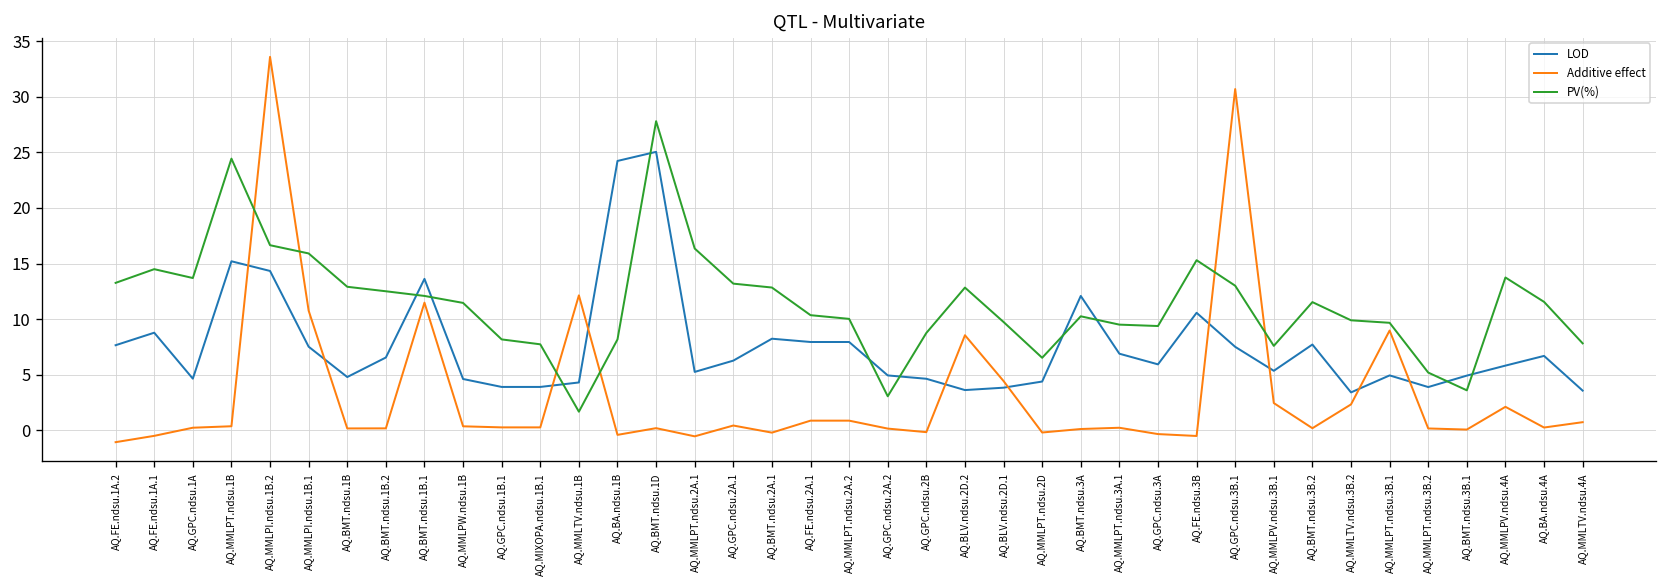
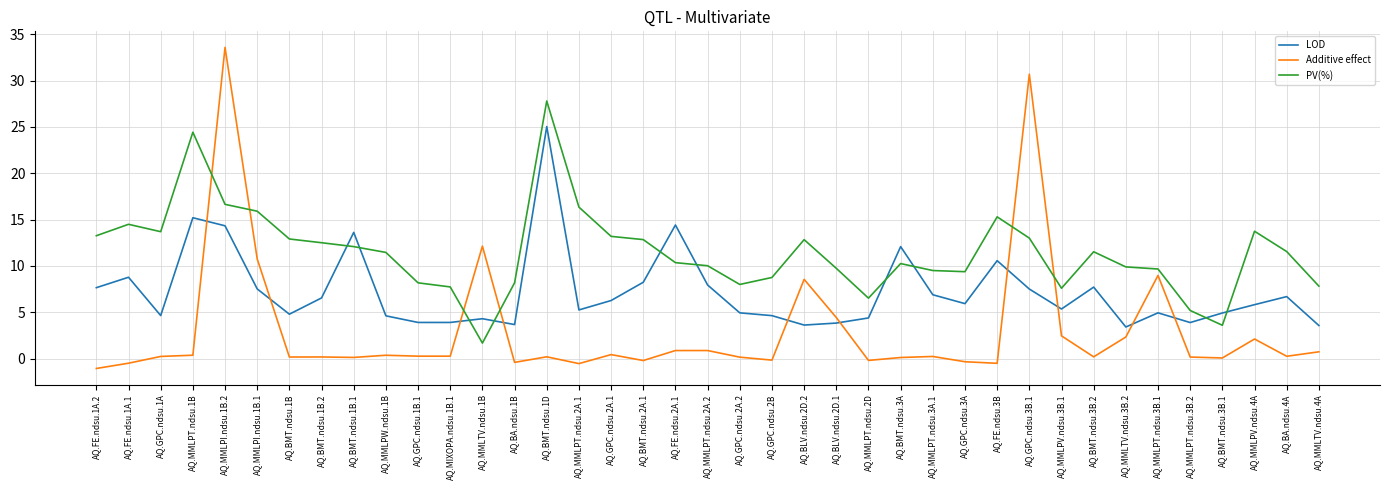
  {
    "LOD": {
      "AQ.FE.ndsu.1A.2": 8,
      "AQ.FE.ndsu.1A.1": 9,
      "AQ.GPC.ndsu.1A": 5,
      "AQ.MMLPT.ndsu.1B": 15,
      "AQ.MMLPI.ndsu.1B.2": 14,
      "AQ.MMLPI.ndsu.1B.1": 8,
      "AQ.BMT.ndsu.1B": 5,
      "AQ.BMT.ndsu.1B.2": 7,
      "AQ.BMT.ndsu.1B.1": 14,
      "AQ.MMLPW.ndsu.1B": 5,
      "AQ.GPC.ndsu.1B.1": 4,
      "AQ.MIXOPA.ndsu.1B.1": 4,
      "AQ.MMLTV.ndsu.1B": 4,
-     "AQ.BA.ndsu.1B": 24,
+     "AQ.BA.ndsu.1B": 4,
      "AQ.BMT.ndsu.1D": 25,
      "AQ.MMLPT.ndsu.2A.1": 5,
      "AQ.GPC.ndsu.2A.1": 6,
      "AQ.BMT.ndsu.2A.1": 8,
-     "AQ.FE.ndsu.2A.1": 8,
+     "AQ.FE.ndsu.2A.1": 14,
      "AQ.MMLPT.ndsu.2A.2": 8,
      "AQ.GPC.ndsu.2A.2": 5,
      "AQ.GPC.ndsu.2B": 5,
      "AQ.BLV.ndsu.2D.2": 4,
      "AQ.BLV.ndsu.2D.1": 4,
      "AQ.MMLPT.ndsu.2D": 4,
      "AQ.BMT.ndsu.3A": 12,
      "AQ.MMLPT.ndsu.3A.1": 7,
      "AQ.GPC.ndsu.3A": 6,
      "AQ.FE.ndsu.3B": 11,
      "AQ.GPC.ndsu.3B.1": 8,
      "AQ.MMLPV.ndsu.3B.1": 5,
      "AQ.BMT.ndsu.3B.2": 8,
      "AQ.MMLTV.ndsu.3B.2": 3,
      "AQ.MMLPT.ndsu.3B.1": 5,
      "AQ.MMLPT.ndsu.3B.2": 4,
      "AQ.BMT.ndsu.3B.1": 5,
      "AQ.MMLPV.ndsu.4A": 6,
      "AQ.BA.ndsu.4A": 7,
      "AQ.MMLTV.ndsu.4A": 4
    },
    "Additive effect": {
      "AQ.FE.ndsu.1A.2": -1,
      "AQ.FE.ndsu.1A.1": 0,
      "AQ.GPC.ndsu.1A": 0,
      "AQ.MMLPT.ndsu.1B": 0,
      "AQ.MMLPI.ndsu.1B.2": 34,
      "AQ.MMLPI.ndsu.1B.1": 11,
      "AQ.BMT.ndsu.1B": 0,
      "AQ.BMT.ndsu.1B.2": 0,
-     "AQ.BMT.ndsu.1B.1": 11,
+     "AQ.BMT.ndsu.1B.1": 0,
      "AQ.MMLPW.ndsu.1B": 0,
      "AQ.GPC.ndsu.1B.1": 0,
      "AQ.MIXOPA.ndsu.1B.1": 0,
      "AQ.MMLTV.ndsu.1B": 12,
      "AQ.BA.ndsu.1B": 0,
      "AQ.BMT.ndsu.1D": 0,
      "AQ.MMLPT.ndsu.2A.1": -1,
      "AQ.GPC.ndsu.2A.1": 0,
      "AQ.BMT.ndsu.2A.1": 0,
      "AQ.FE.ndsu.2A.1": 1,
      "AQ.MMLPT.ndsu.2A.2": 1,
      "AQ.GPC.ndsu.2A.2": 0,
      "AQ.GPC.ndsu.2B": 0,
      "AQ.BLV.ndsu.2D.2": 9,
      "AQ.BLV.ndsu.2D.1": 4,
      "AQ.MMLPT.ndsu.2D": 0,
      "AQ.BMT.ndsu.3A": 0,
      "AQ.MMLPT.ndsu.3A.1": 0,
      "AQ.GPC.ndsu.3A": 0,
      "AQ.FE.ndsu.3B": -1,
      "AQ.GPC.ndsu.3B.1": 31,
      "AQ.MMLPV.ndsu.3B.1": 2,
      "AQ.BMT.ndsu.3B.2": 0,
      "AQ.MMLTV.ndsu.3B.2": 2,
      "AQ.MMLPT.ndsu.3B.1": 9,
      "AQ.MMLPT.ndsu.3B.2": 0,
      "AQ.BMT.ndsu.3B.1": 0,
      "AQ.MMLPV.ndsu.4A": 2,
      "AQ.BA.ndsu.4A": 0,
      "AQ.MMLTV.ndsu.4A": 1
    },
    "PV(%)": {
      "AQ.FE.ndsu.1A.2": 13,
      "AQ.FE.ndsu.1A.1": 14,
      "AQ.GPC.ndsu.1A": 14,
      "AQ.MMLPT.ndsu.1B": 24,
      "AQ.MMLPI.ndsu.1B.2": 17,
      "AQ.MMLPI.ndsu.1B.1": 16,
      "AQ.BMT.ndsu.1B": 13,
      "AQ.BMT.ndsu.1B.2": 13,
      "AQ.BMT.ndsu.1B.1": 12,
      "AQ.MMLPW.ndsu.1B": 11,
      "AQ.GPC.ndsu.1B.1": 8,
      "AQ.MIXOPA.ndsu.1B.1": 8,
      "AQ.MMLTV.ndsu.1B": 2,
      "AQ.BA.ndsu.1B": 8,
      "AQ.BMT.ndsu.1D": 28,
      "AQ.MMLPT.ndsu.2A.1": 16,
      "AQ.GPC.ndsu.2A.1": 13,
      "AQ.BMT.ndsu.2A.1": 13,
      "AQ.FE.ndsu.2A.1": 10,
      "AQ.MMLPT.ndsu.2A.2": 10,
-     "AQ.GPC.ndsu.2A.2": 3,
+     "AQ.GPC.ndsu.2A.2": 8,
      "AQ.GPC.ndsu.2B": 9,
      "AQ.BLV.ndsu.2D.2": 13,
      "AQ.BLV.ndsu.2D.1": 10,
      "AQ.MMLPT.ndsu.2D": 7,
      "AQ.BMT.ndsu.3A": 10,
      "AQ.MMLPT.ndsu.3A.1": 10,
      "AQ.GPC.ndsu.3A": 9,
      "AQ.FE.ndsu.3B": 15,
      "AQ.GPC.ndsu.3B.1": 13,
      "AQ.MMLPV.ndsu.3B.1": 8,
      "AQ.BMT.ndsu.3B.2": 12,
      "AQ.MMLTV.ndsu.3B.2": 10,
      "AQ.MMLPT.ndsu.3B.1": 10,
      "AQ.MMLPT.ndsu.3B.2": 5,
      "AQ.BMT.ndsu.3B.1": 4,
      "AQ.MMLPV.ndsu.4A": 14,
      "AQ.BA.ndsu.4A": 12,
      "AQ.MMLTV.ndsu.4A": 8
    }
  }
